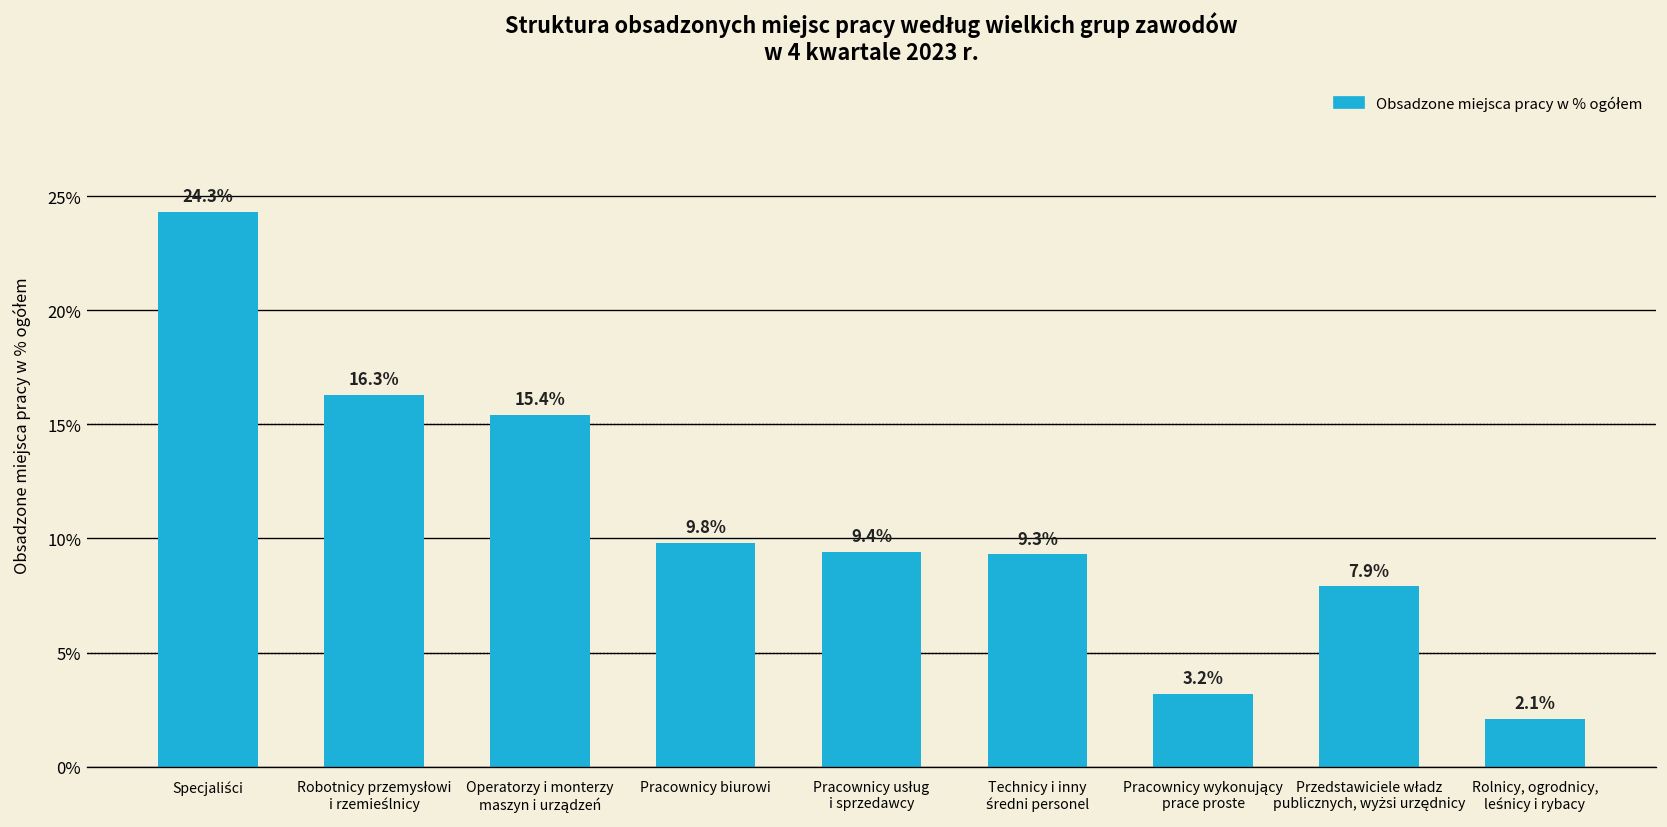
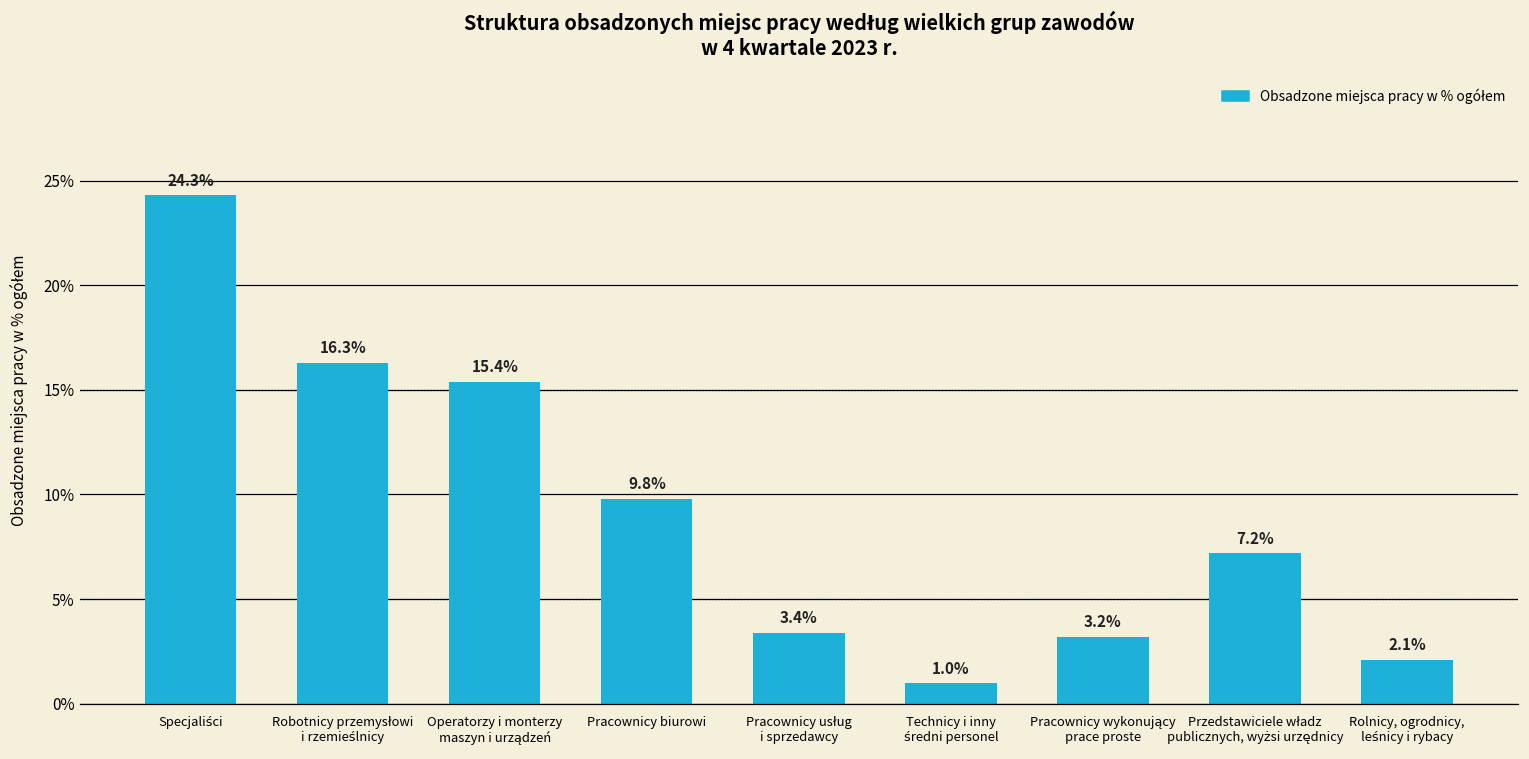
  {
    "Specjaliści": "24.3%",
    "Robotnicy przemysłowi i rzemieślnicy": "16.3%",
    "Operatorzy i monterzy maszyn i urządzeń": "15.4%",
    "Pracownicy biurowi": "9.8%",
-   "Pracownicy usług i sprzedawcy": "9.4%",
-   "Technicy i inny średni personel": "9.3%",
+   "Pracownicy usług i sprzedawcy": "3.4%",
+   "Technicy i inny średni personel": "1.0%",
    "Pracownicy wykonujący prace proste": "3.2%",
-   "Przedstawiciele władz publicznych, wyżsi urzędnicy": "7.9%",
+   "Przedstawiciele władz publicznych, wyżsi urzędnicy": "7.2%",
    "Rolnicy, ogrodnicy, leśnicy i rybacy": "2.1%"
  }
